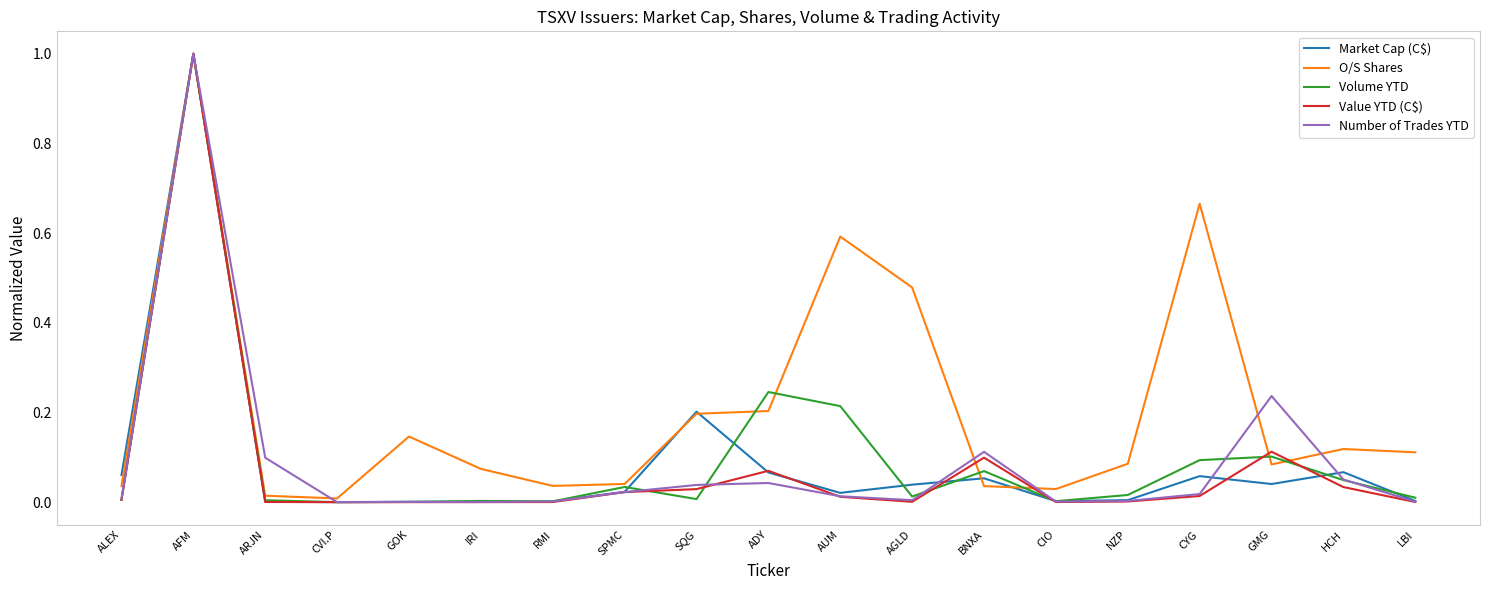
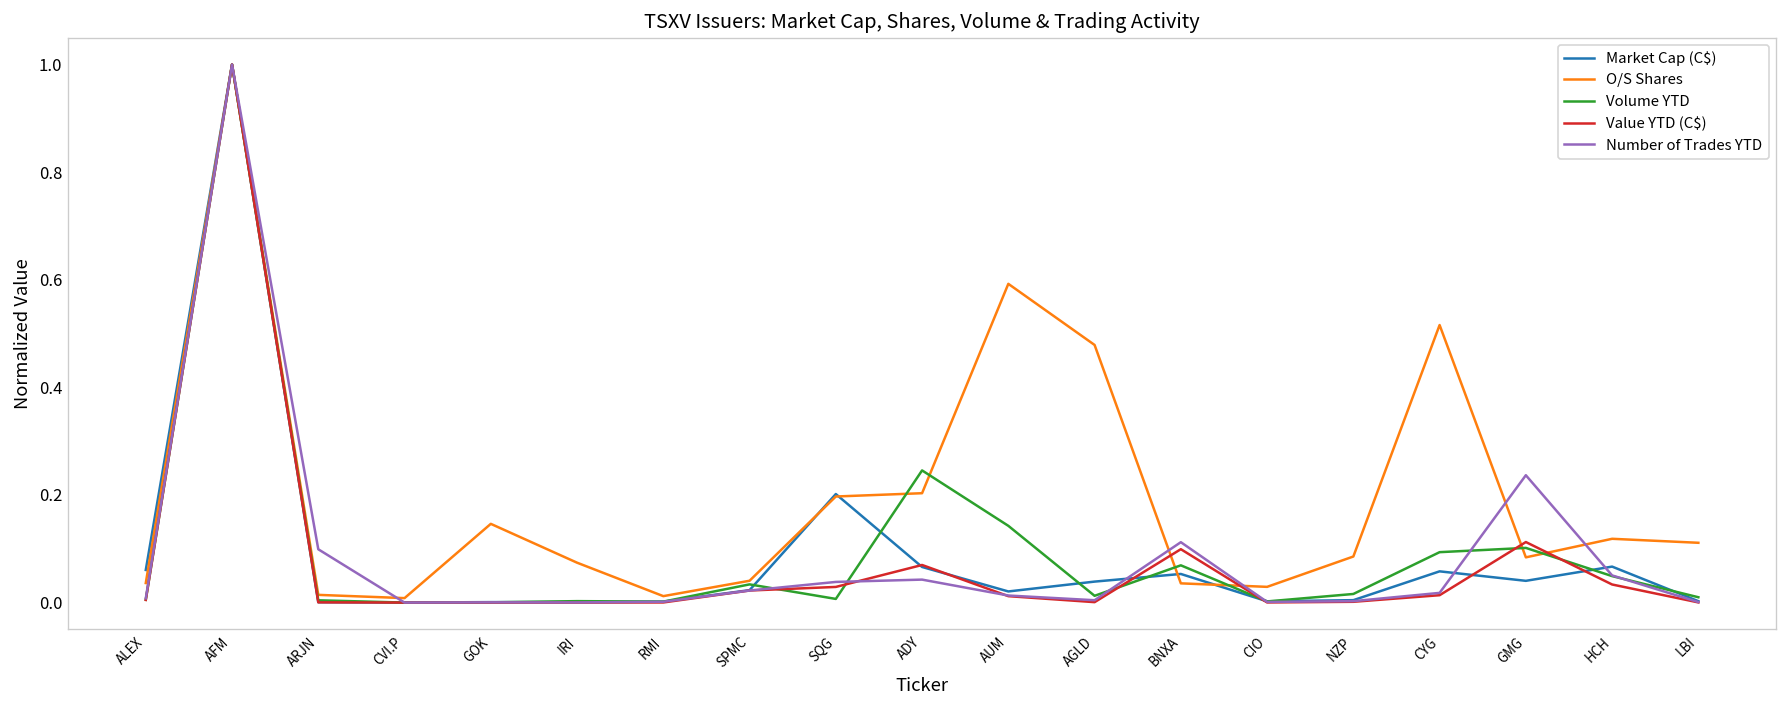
  {
    "Market Cap (C$)": {
      "ALEX": 0.06,
      "AUM": 0.02,
      "AGLD": 0.04,
      "BNXA": 0.05,
      "CYG": 0.06,
      "GMG": 0.04,
      "HCH": 0.07
    },
    "O/S Shares": {
      "ALEX": 0.04,
      "ARJN": 0.01,
      "CVI.P": 0.01,
      "GOK": 0.15,
      "IRI": 0.07,
-     "RMI": 0.04,
+     "RMI": 0.01,
      "SPMC": 0.04,
      "ADY": 0.20,
      "AUM": 0.59,
      "AGLD": 0.48,
      "BNXA": 0.04,
      "CIO": 0.03,
      "NZP": 0.09,
-     "CYG": 0.67,
+     "CYG": 0.52,
      "GMG": 0.08,
      "HCH": 0.12,
      "LBI": 0.11
    },
    "Volume YTD": {
      "SPMC": 0.03,
      "SQG": 0.01,
      "ADY": 0.25,
-     "AUM": 0.21,
+     "AUM": 0.14,
      "AGLD": 0.01,
      "BNXA": 0.07,
      "NZP": 0.02,
      "CYG": 0.09,
      "GMG": 0.10,
      "LBI": 0.01
    },
    "Value YTD (C$)": {
      "SQG": 0.03,
      "BNXA": 0.10,
      "GMG": 0.11,
      "HCH": 0.03
    },
    "Number of Trades YTD": {
      "ARJN": 0.10,
      "SQG": 0.04,
      "ADY": 0.04,
      "BNXA": 0.11,
      "GMG": 0.24
    }
  }
